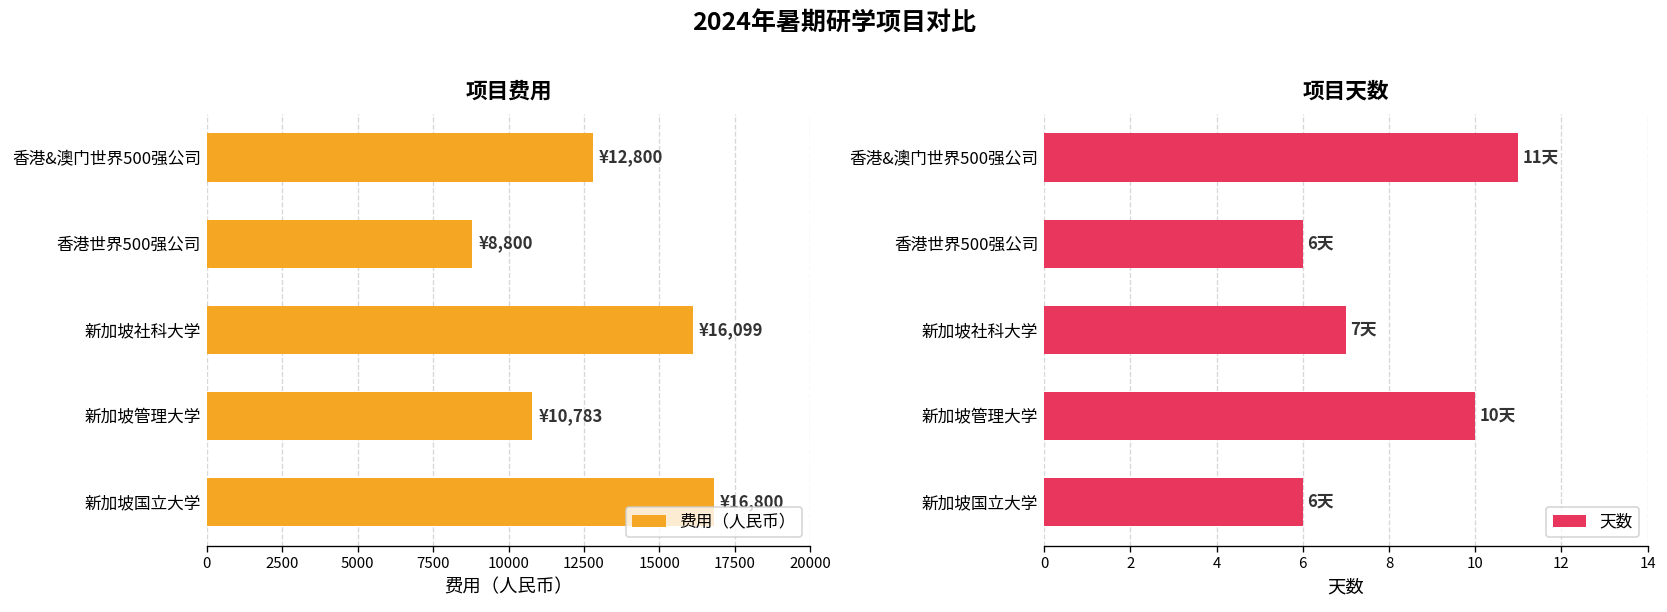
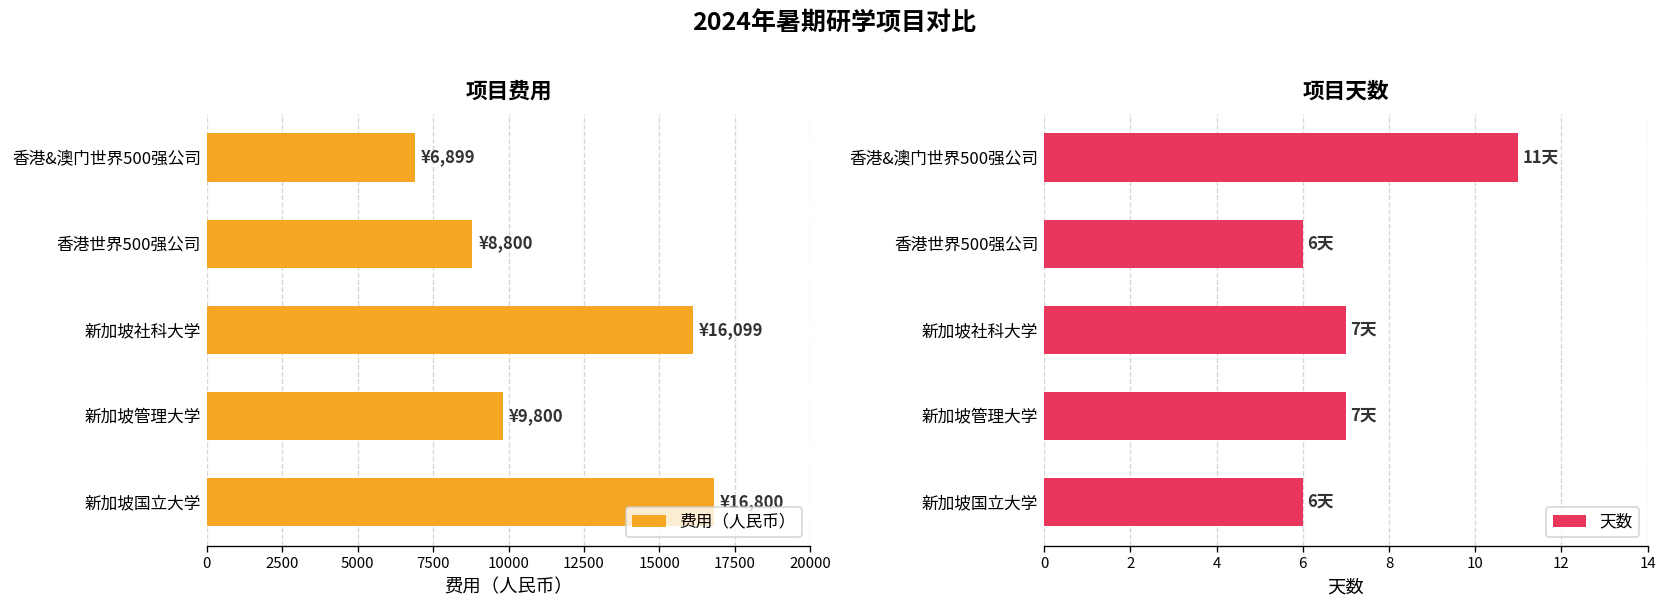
  {
    "项目费用": {
-     "香港&澳门世界500强公司": "¥12,800",
+     "香港&澳门世界500强公司": "¥6,899",
      "香港世界500强公司": "¥8,800",
      "新加坡社科大学": "¥16,099",
-     "新加坡管理大学": "¥10,783"
+     "新加坡管理大学": "¥9,800"
    },
    "项目天数": {
      "香港&澳门世界500强公司": "11天",
      "香港世界500强公司": "6天",
      "新加坡社科大学": "7天",
-     "新加坡管理大学": "10天",
+     "新加坡管理大学": "7天",
      "新加坡国立大学": "6天"
    }
  }
